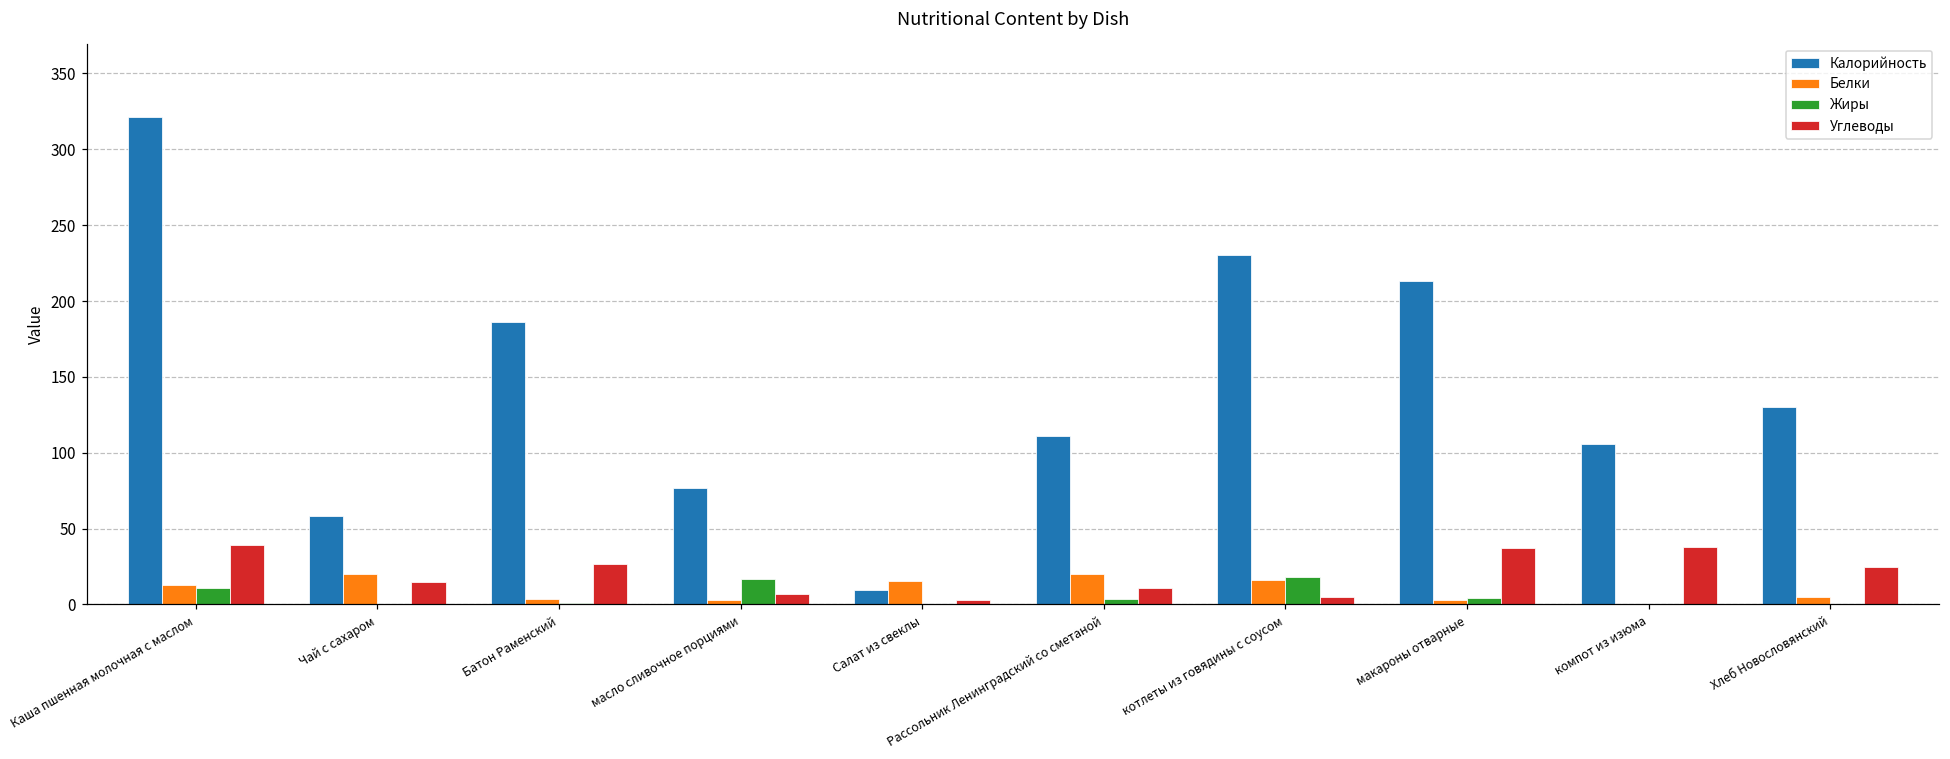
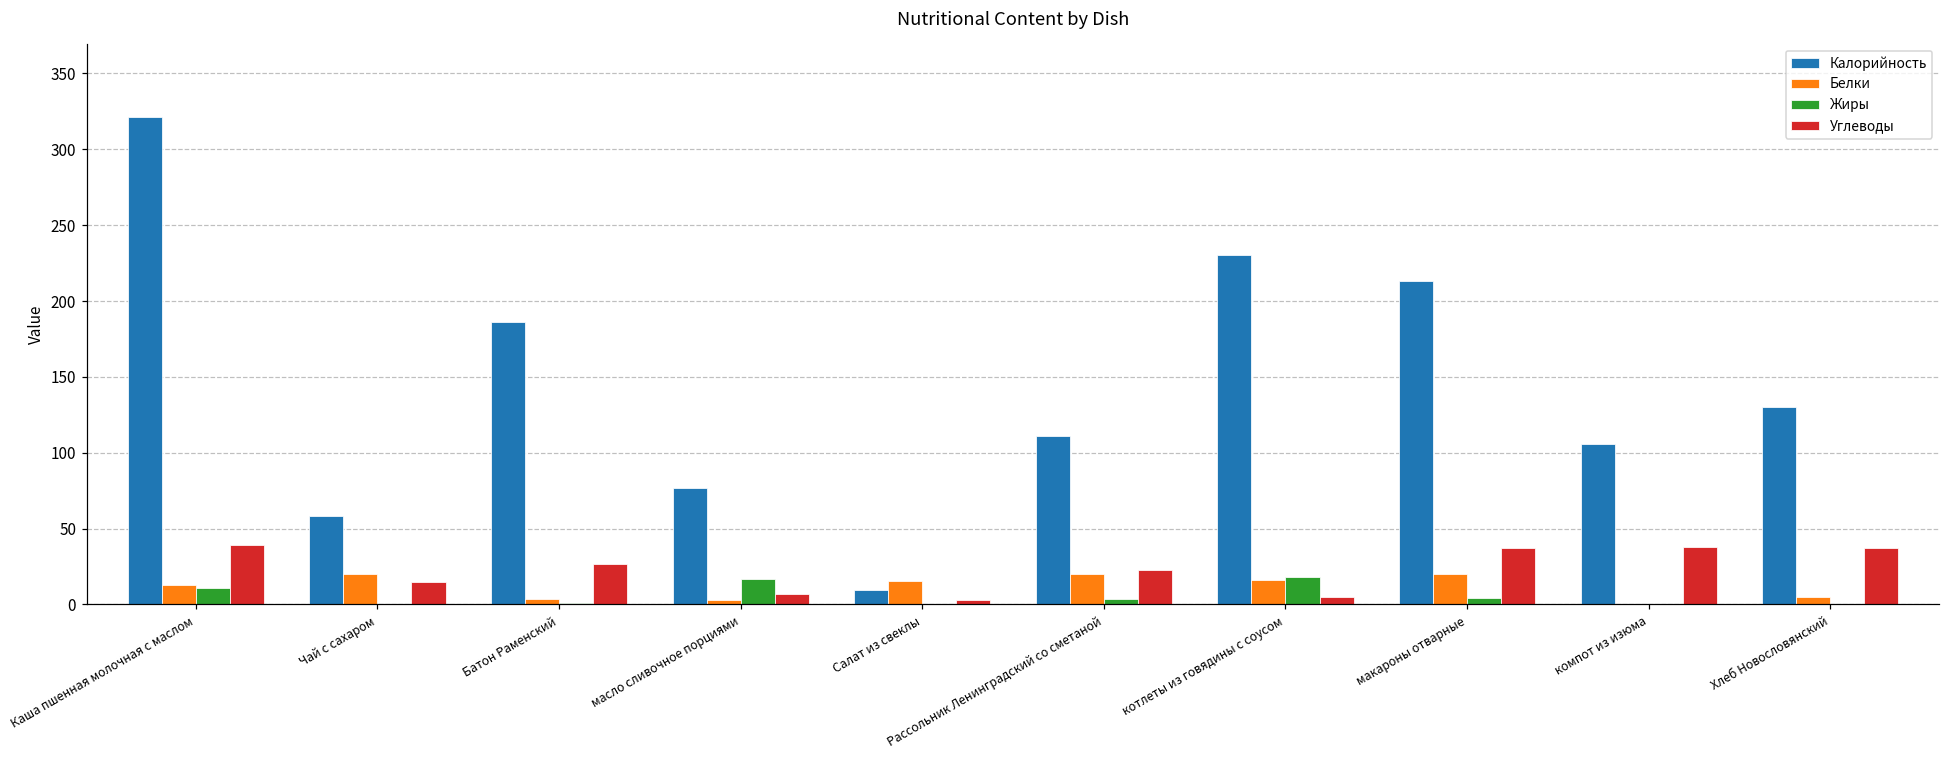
  {
    "Калорийность": {
      "Каша пшенная молочная с маслом": 321,
      "Чай с сахаром": 58,
      "Батон Раменский": 186,
      "масло сливочное порциями": 77,
      "Салат из свеклы": 10,
      "Рассольник Ленинградский со сметаной": 111,
      "котлеты из говядины с соусом": 230,
      "макароны отварные": 213,
      "компот из изюма": 106,
      "Хлеб Новословянский": 130
    },
    "Белки": {
      "Каша пшенная молочная с маслом": 13,
      "Чай с сахаром": 20,
      "Батон Раменский": 4,
      "масло сливочное порциями": 3,
      "Салат из свеклы": 15,
      "Рассольник Ленинградский со сметаной": 20,
      "котлеты из говядины с соусом": 16,
-     "макароны отварные": 3,
+     "макароны отварные": 20,
      "Хлеб Новословянский": 5
    },
    "Жиры": {
      "Каша пшенная молочная с маслом": 11,
      "масло сливочное порциями": 17,
      "Рассольник Ленинградский со сметаной": 4,
      "котлеты из говядины с соусом": 18,
      "макароны отварные": 4,
      "компот из изюма": 0
    },
    "Углеводы": {
      "Каша пшенная молочная с маслом": 39,
      "Чай с сахаром": 15,
      "Батон Раменский": 27,
      "масло сливочное порциями": 7,
      "Салат из свеклы": 3,
-     "Рассольник Ленинградский со сметаной": 11,
+     "Рассольник Ленинградский со сметаной": 22,
      "котлеты из говядины с соусом": 5,
      "макароны отварные": 37,
      "компот из изюма": 38,
-     "Хлеб Новословянский": 25
+     "Хлеб Новословянский": 38
    }
  }
